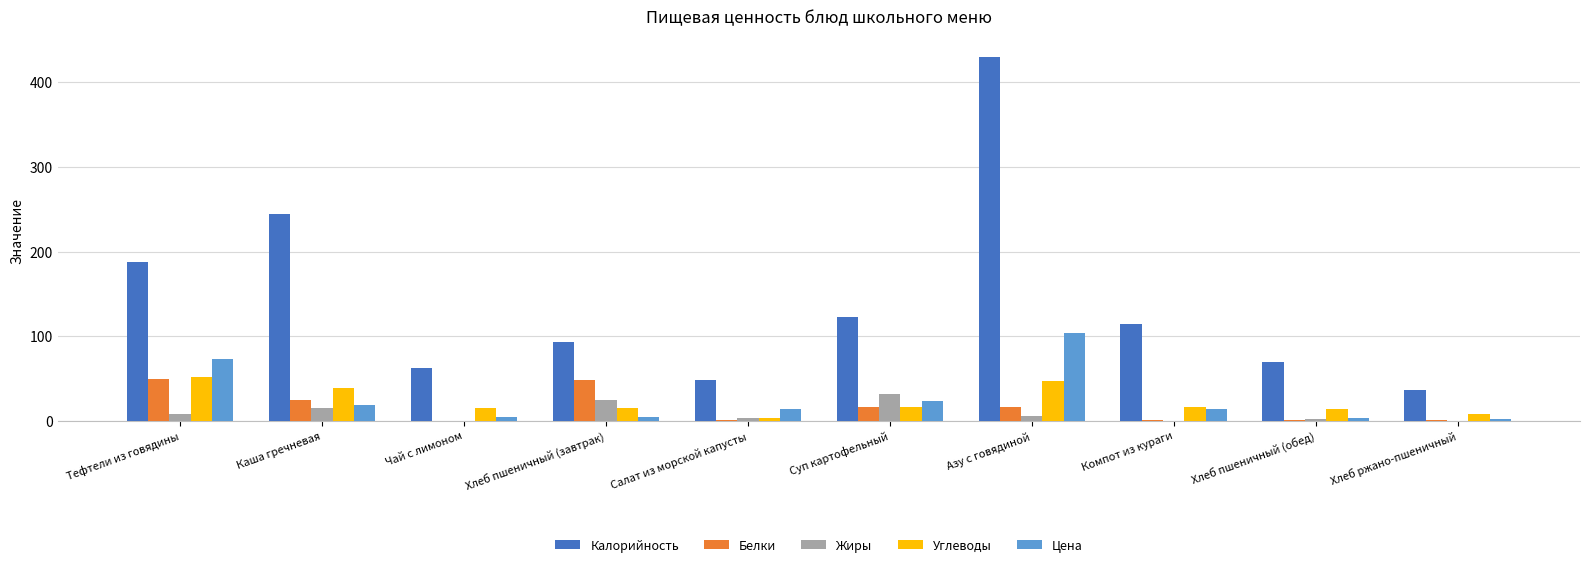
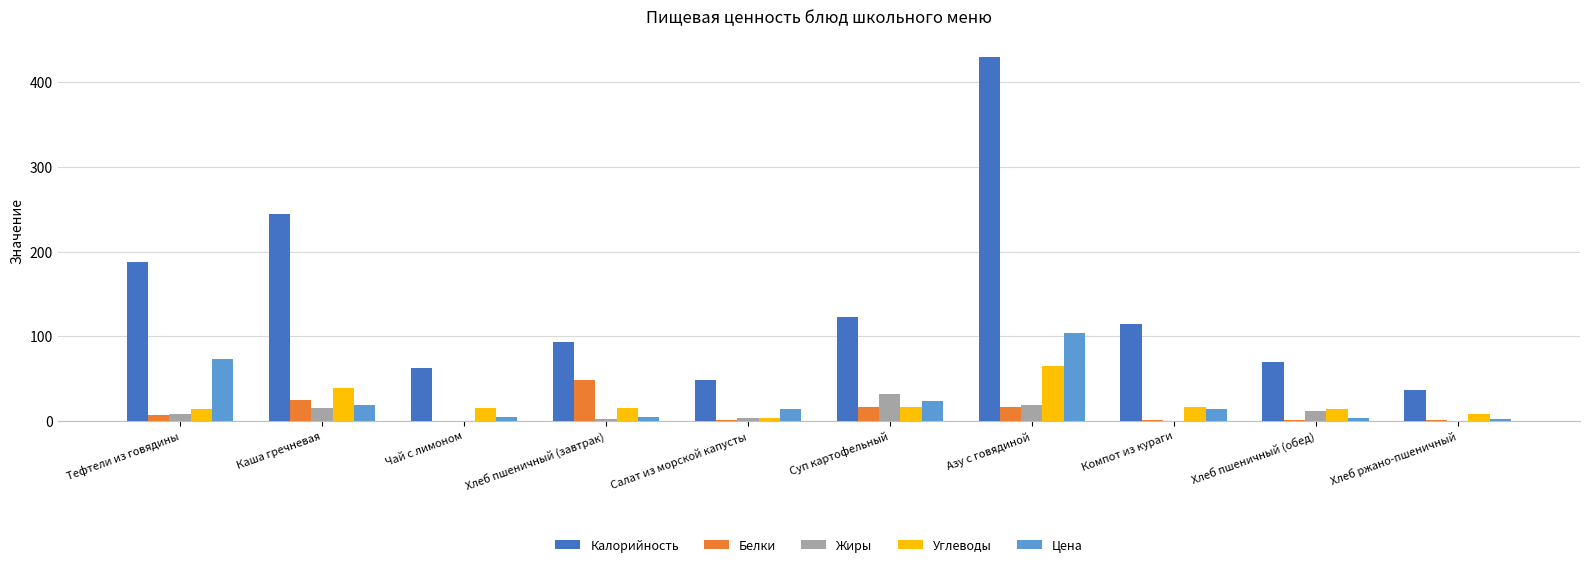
  {
    "Белки": {
-     "Тефтели из говядины": 50,
+     "Тефтели из говядины": 10,
      "Каша гречневая": 30,
      "Хлеб пшеничный (завтрак)": 50,
      "Суп картофельный": 20,
      "Азу с говядиной": 20
    },
    "Жиры": {
      "Тефтели из говядины": 10,
      "Каша гречневая": 20,
-     "Хлеб пшеничный (завтрак)": 20,
+     "Хлеб пшеничный (завтрак)": 0,
      "Салат из морской капусты": 0,
      "Суп картофельный": 30,
-     "Азу с говядиной": 10,
+     "Азу с говядиной": 20,
      "Компот из кураги": 0,
-     "Хлеб пшеничный (обед)": 0
+     "Хлеб пшеничный (обед)": 10
    },
    "Углеводы": {
-     "Тефтели из говядины": 50,
+     "Тефтели из говядины": 10,
      "Каша гречневая": 40,
      "Чай с лимоном": 20,
      "Хлеб пшеничный (завтрак)": 10,
      "Салат из морской капусты": 0,
      "Суп картофельный": 20,
-     "Азу с говядиной": 50,
+     "Азу с говядиной": 60,
      "Компот из кураги": 20,
      "Хлеб пшеничный (обед)": 10,
      "Хлеб ржано-пшеничный": 10
    }
  }
